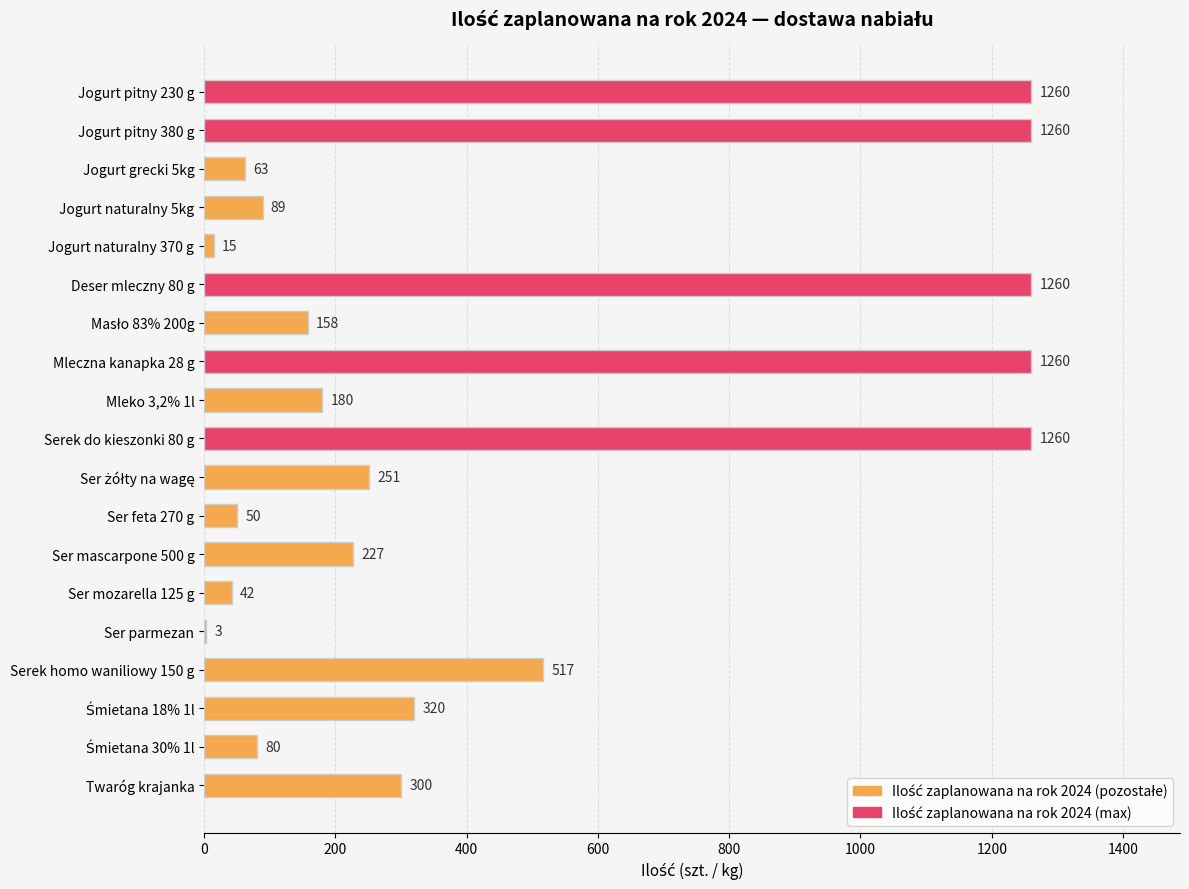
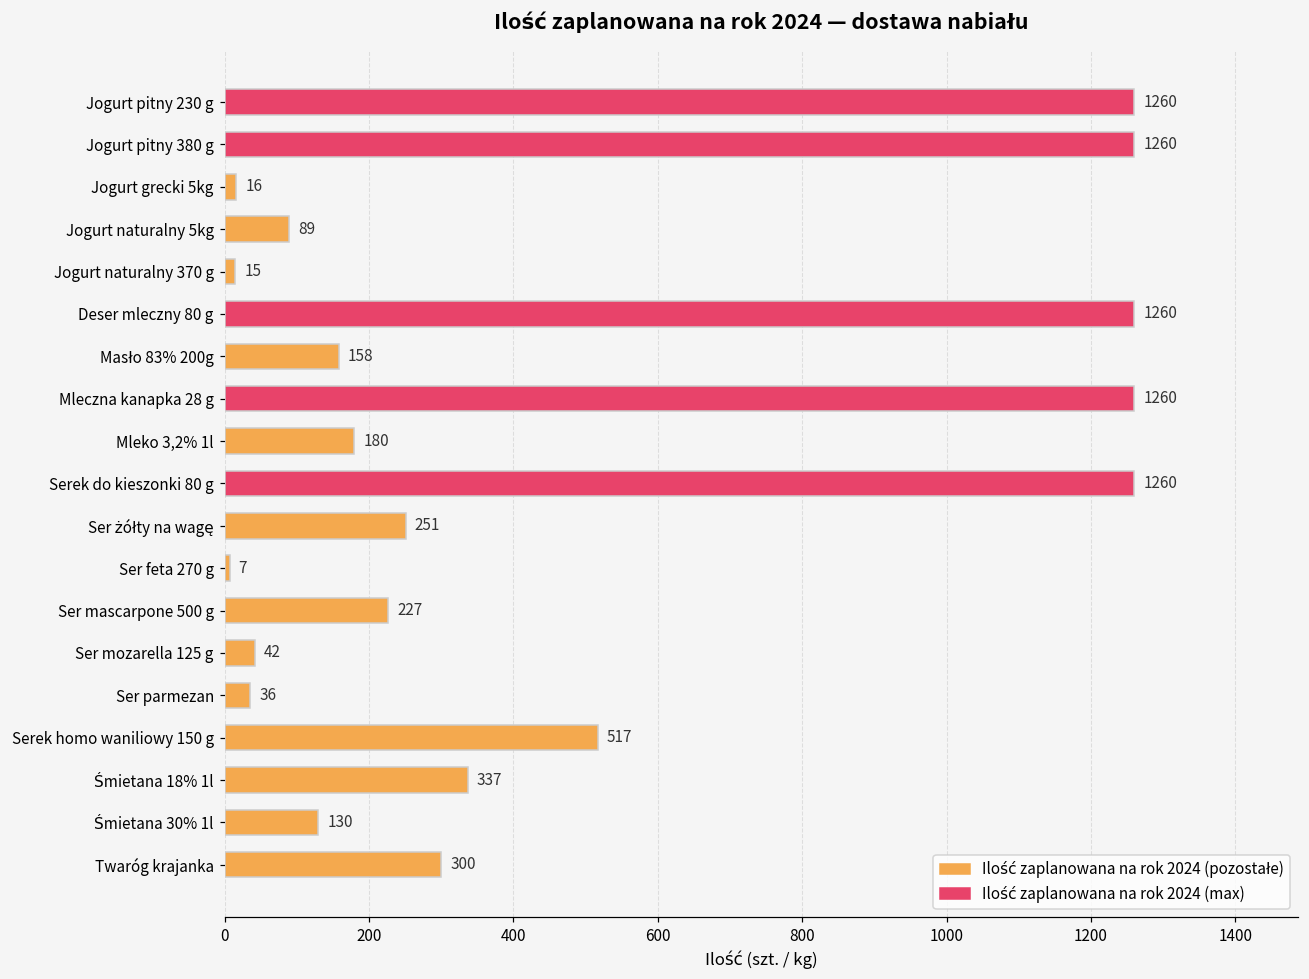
  {
    "Jogurt pitny 230 g": 1260,
    "Jogurt pitny 380 g": 1260,
-   "Jogurt grecki 5kg": 63,
+   "Jogurt grecki 5kg": 16,
    "Jogurt naturalny 5kg": 89,
    "Jogurt naturalny 370 g": 15,
    "Deser mleczny 80 g": 1260,
    "Masło 83% 200g": 158,
    "Mleczna kanapka 28 g": 1260,
    "Mleko 3,2% 1l": 180,
    "Serek do kieszonki 80 g": 1260,
    "Ser żółty na wagę": 251,
-   "Ser feta 270 g": 50,
+   "Ser feta 270 g": 7,
    "Ser mascarpone 500 g": 227,
    "Ser mozarella 125 g": 42,
-   "Ser parmezan": 3,
+   "Ser parmezan": 36,
    "Serek homo waniliowy 150 g": 517,
-   "Śmietana 18% 1l": 320,
-   "Śmietana 30% 1l": 80,
+   "Śmietana 18% 1l": 337,
+   "Śmietana 30% 1l": 130,
    "Twaróg krajanka": 300
  }
